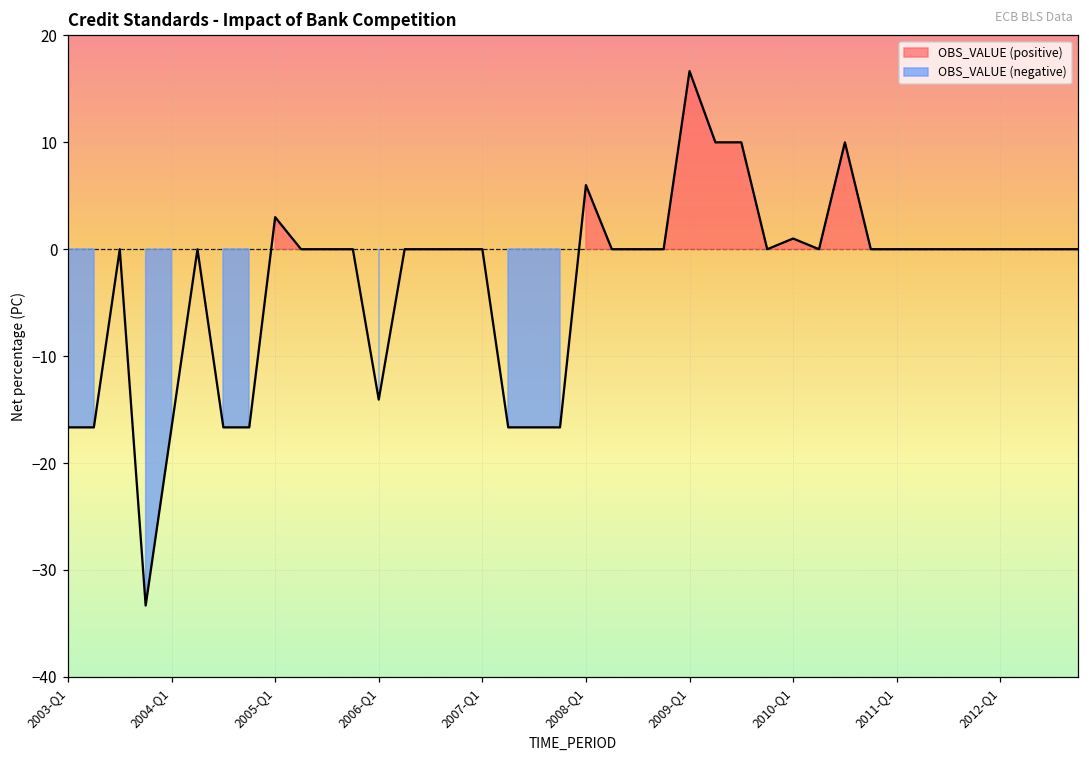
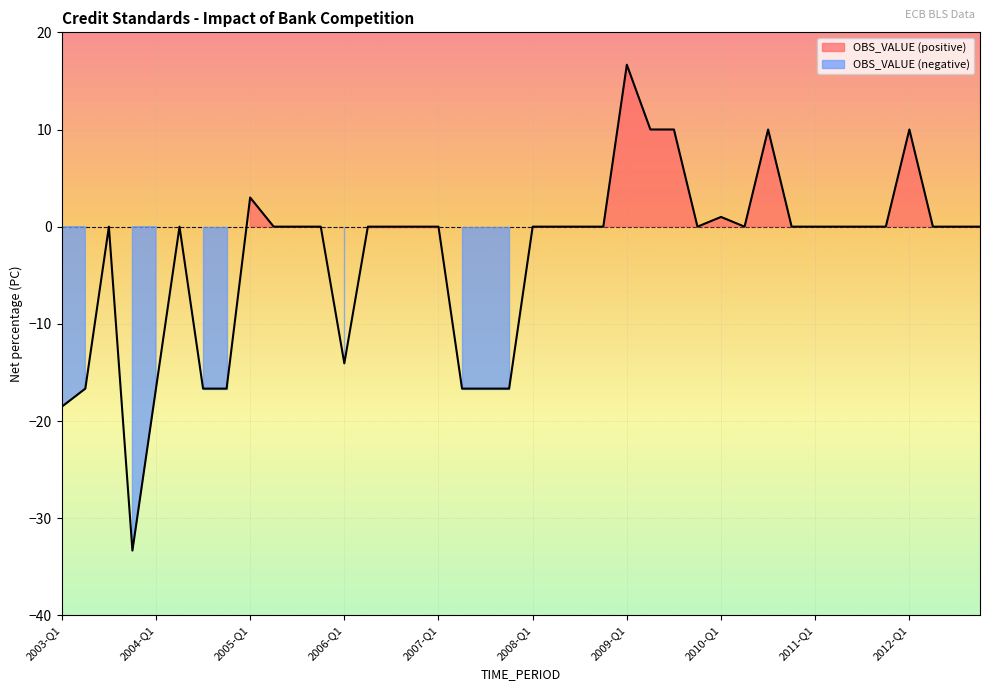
  {
-   "2003-Q1": -17,
+   "2003-Q1": -19,
    "2004-Q1": -17,
    "2005-Q1": 3,
    "2006-Q1": -14,
    "2007-Q1": 0,
-   "2008-Q1": 6,
+   "2008-Q1": 0,
    "2009-Q1": 17,
    "2010-Q1": 1,
    "2011-Q1": 0,
-   "2012-Q1": 0
+   "2012-Q1": 10
  }
